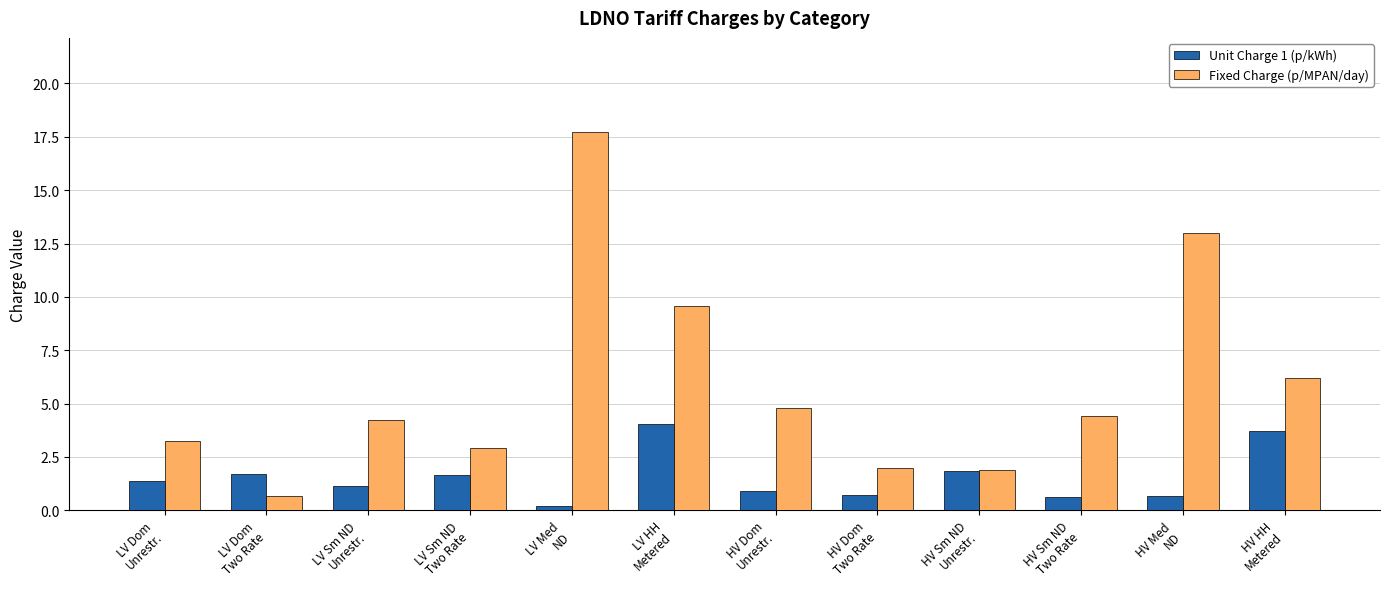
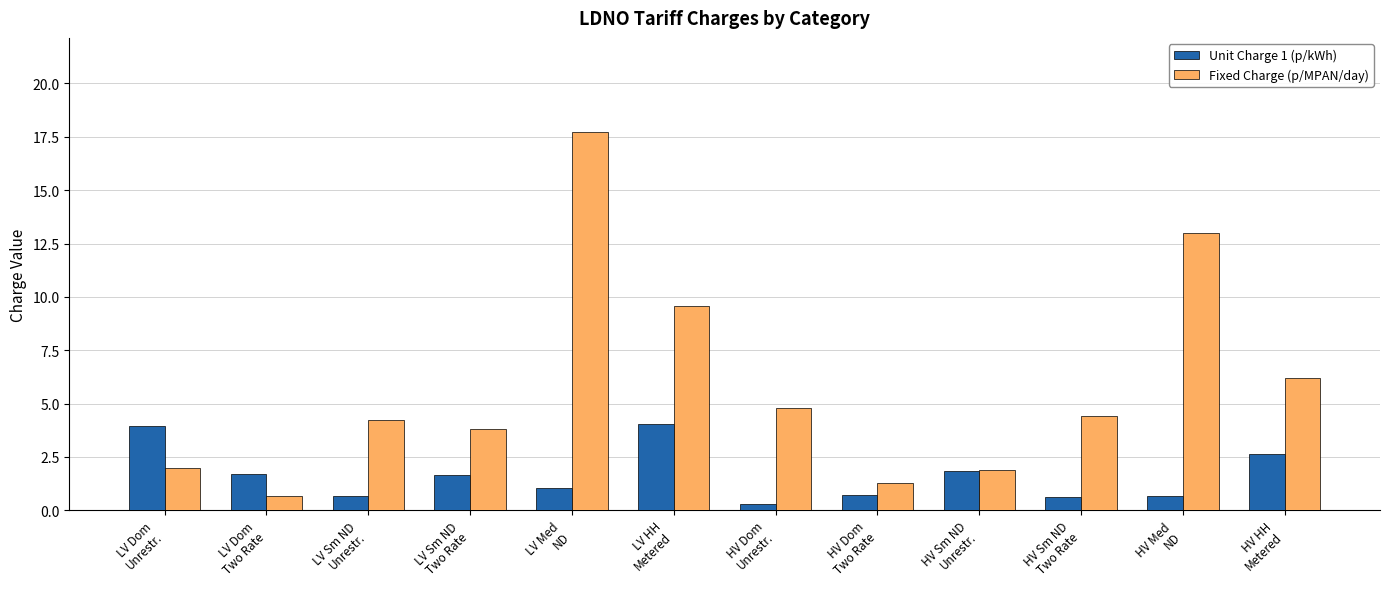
  {
    "Unit Charge 1 (p/kWh)": {
-     "LV Dom Unrestr.": 1.4,
+     "LV Dom Unrestr.": 4.0,
      "LV Dom Two Rate": 1.7,
-     "LV Sm ND Unrestr.": 1.2,
+     "LV Sm ND Unrestr.": 0.6,
      "LV Sm ND Two Rate": 1.7,
-     "LV Med ND": 0.2,
+     "LV Med ND": 1.1,
      "LV HH Metered": 4.1,
-     "HV Dom Unrestr.": 0.9,
+     "HV Dom Unrestr.": 0.3,
      "HV Dom Two Rate": 0.7,
      "HV Sm ND Unrestr.": 1.9,
      "HV Sm ND Two Rate": 0.6,
      "HV Med ND": 0.7,
-     "HV HH Metered": 3.7
+     "HV HH Metered": 2.6
    },
    "Fixed Charge (p/MPAN/day)": {
-     "LV Dom Unrestr.": 3.3,
+     "LV Dom Unrestr.": 2.0,
      "LV Dom Two Rate": 0.7,
      "LV Sm ND Unrestr.": 4.2,
-     "LV Sm ND Two Rate": 2.9,
+     "LV Sm ND Two Rate": 3.8,
      "LV Med ND": 17.7,
      "LV HH Metered": 9.6,
      "HV Dom Unrestr.": 4.8,
-     "HV Dom Two Rate": 2.0,
+     "HV Dom Two Rate": 1.3,
      "HV Sm ND Unrestr.": 1.9,
      "HV Sm ND Two Rate": 4.4,
      "HV Med ND": 13.0,
      "HV HH Metered": 6.2
    }
  }
